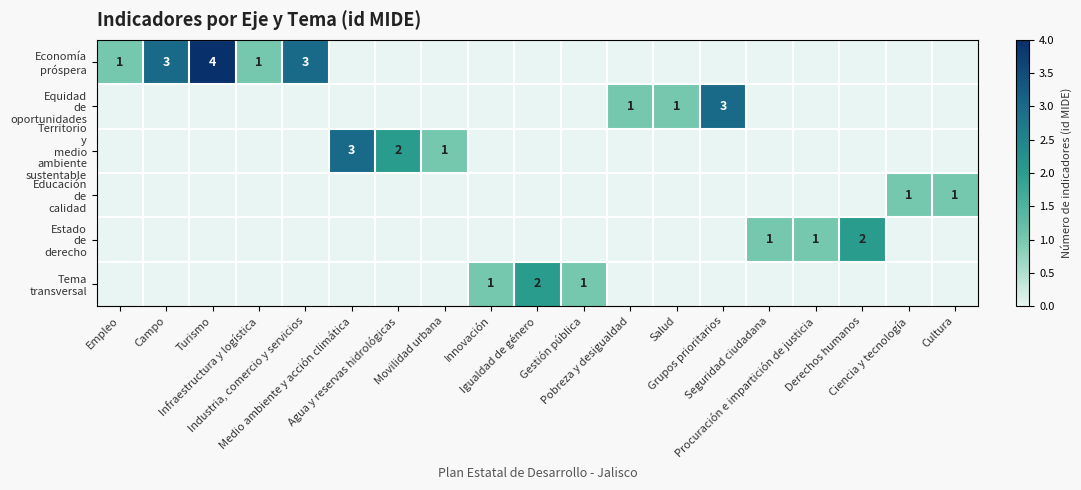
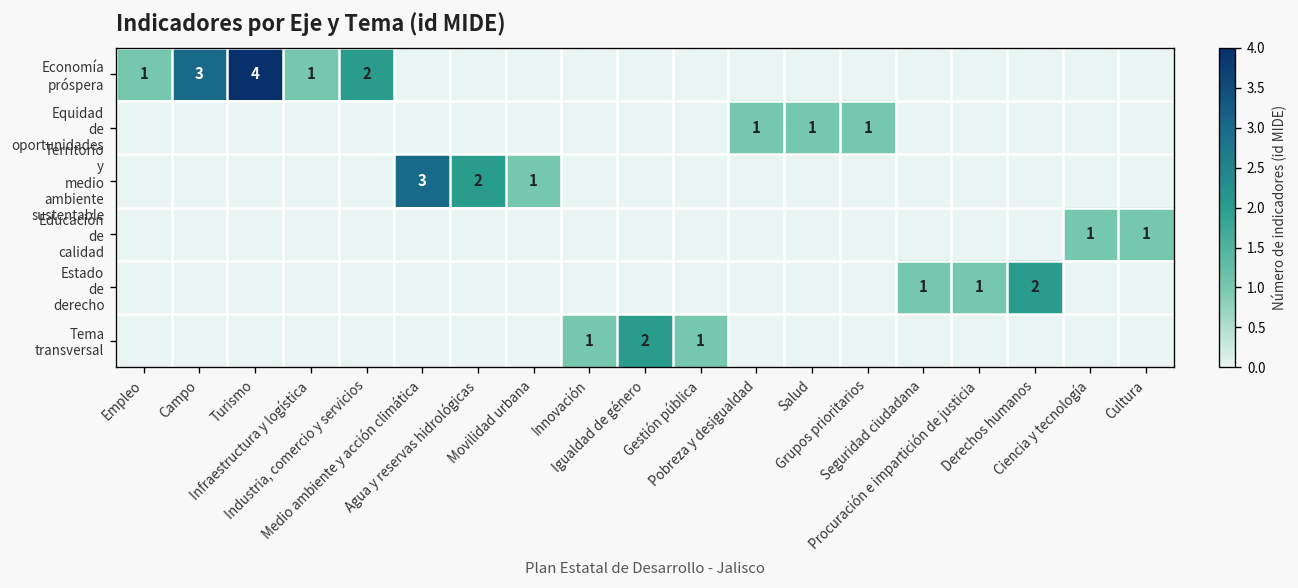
  {
    "Economía próspera": {
      "Empleo": 1,
      "Campo": 3,
      "Turismo": 4,
      "Infraestructura y logística": 1,
-     "Industria, comercio y servicios": 3
+     "Industria, comercio y servicios": 2
    },
    "Equidad de oportunidades": {
      "Pobreza y desigualdad": 1,
      "Salud": 1,
-     "Grupos prioritarios": 3
+     "Grupos prioritarios": 1
    },
    "Territorio y medio ambiente sustentable": {
      "Medio ambiente y acción climática": 3,
      "Agua y reservas hidrológicas": 2,
      "Movilidad urbana": 1
    },
    "Educación de calidad": {
      "Ciencia y tecnología": 1,
      "Cultura": 1
    },
    "Estado de derecho": {
      "Seguridad ciudadana": 1,
      "Procuración e impartición de justicia": 1,
      "Derechos humanos": 2
    },
    "Tema transversal": {
      "Innovación": 1,
      "Igualdad de género": 2,
      "Gestión pública": 1
    }
  }
